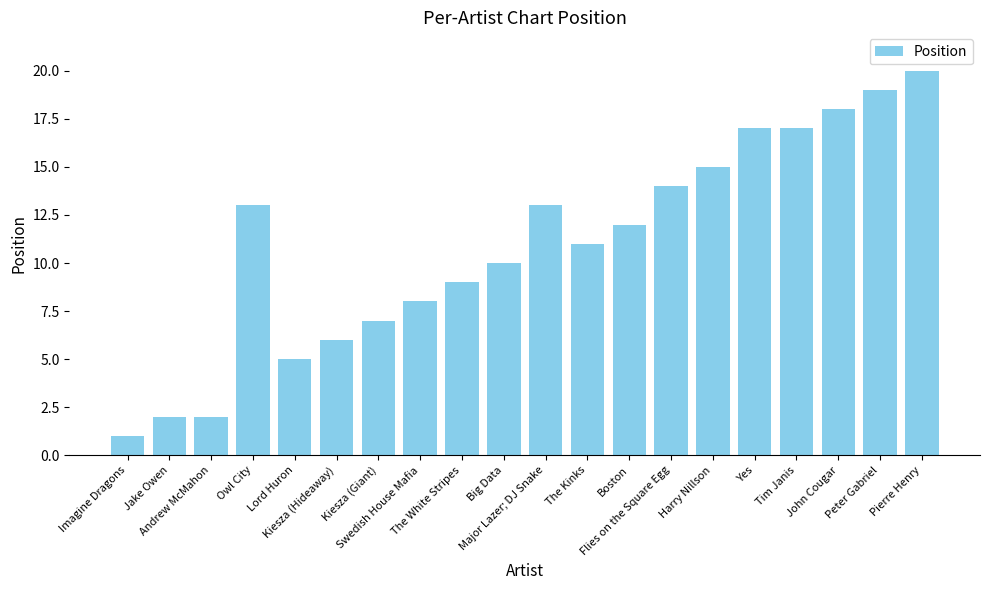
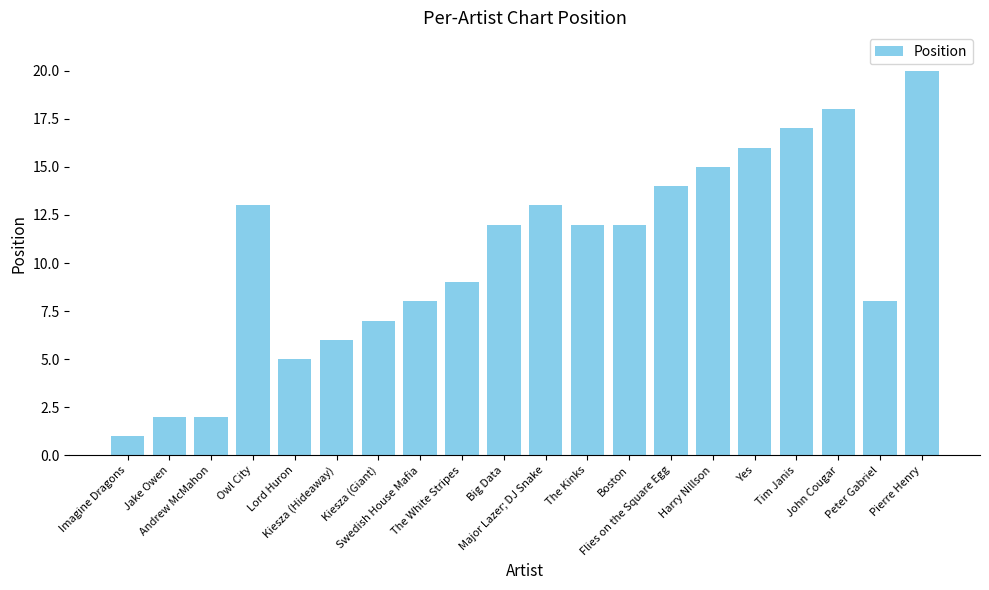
  {
    "Imagine Dragons": 1,
    "Jake Owen": 2,
    "Andrew McMahon": 2,
    "Owl City": 13,
    "Lord Huron": 5,
    "Kiesza (Hideaway)": 6,
    "Kiesza (Giant)": 7,
    "Swedish House Mafia": 8,
    "The White Stripes": 9,
-   "Big Data": 10,
+   "Big Data": 12,
    "Major Lazer; DJ Snake": 13,
-   "The Kinks": 11,
+   "The Kinks": 12,
    "Boston": 12,
    "Flies on the Square Egg": 14,
    "Harry Nillson": 15,
-   "Yes": 17,
+   "Yes": 16,
    "Tim Janis": 17,
    "John Cougar": 18,
-   "Peter Gabriel": 19,
+   "Peter Gabriel": 8,
    "Pierre Henry": 20
  }
